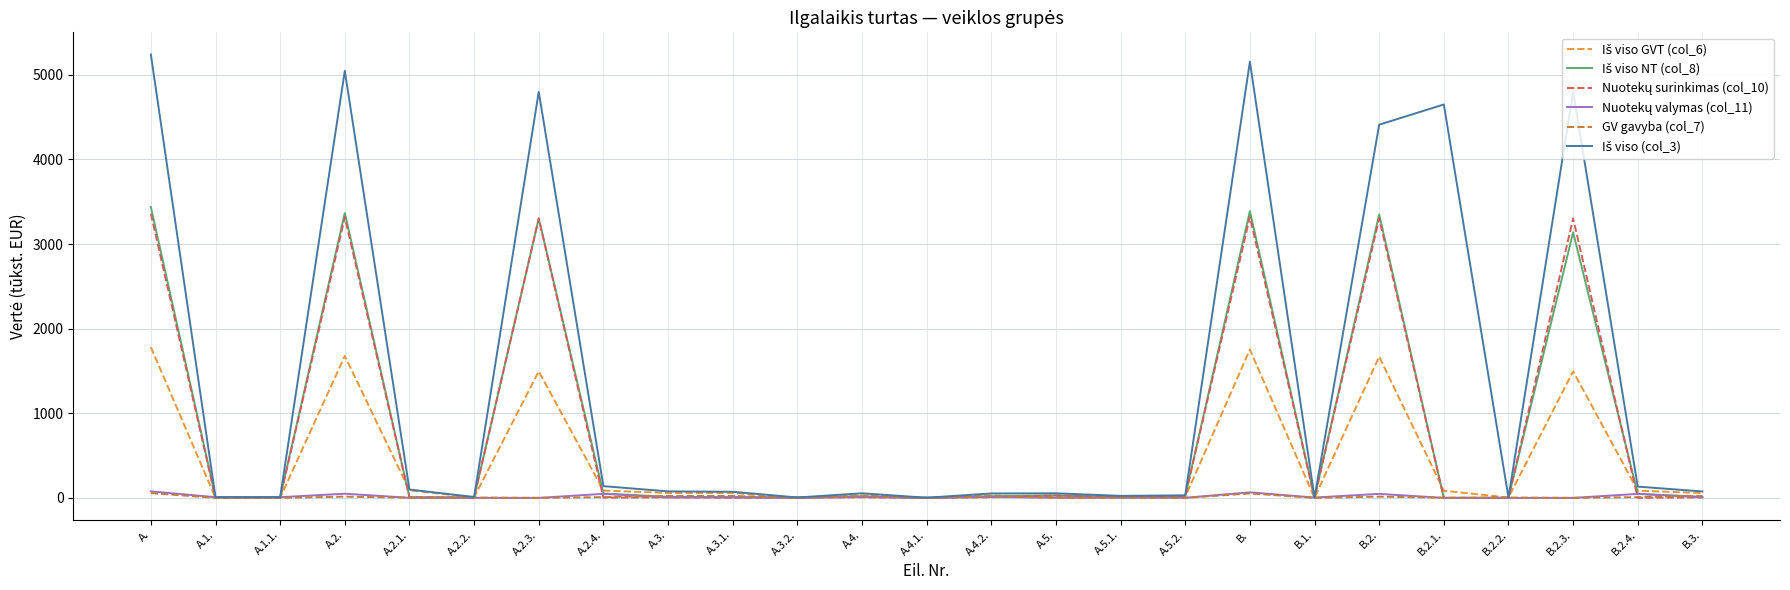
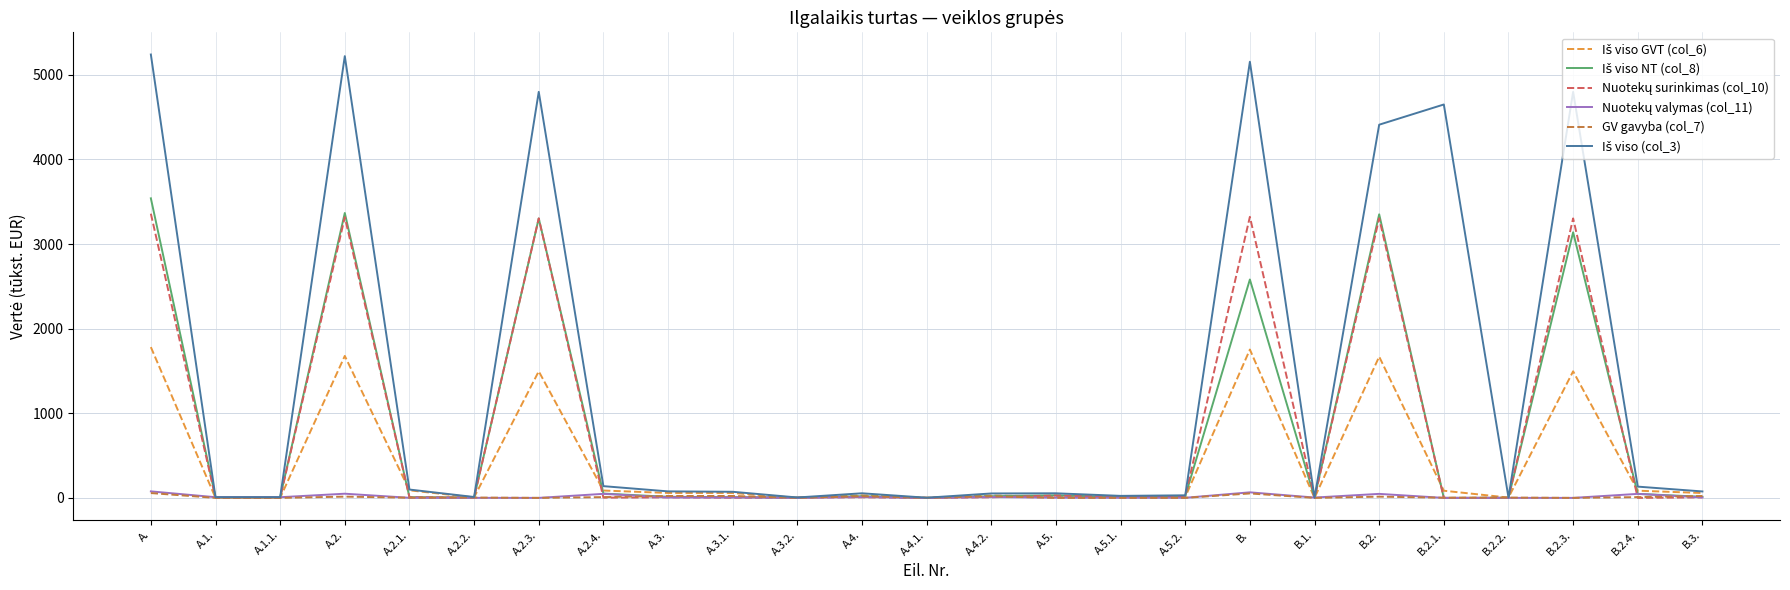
  {
    "Iš viso NT (col_8)": {
-     "A.": 3400,
+     "A.": 3500,
      "A.2.": 3400,
-     "B.": 3400,
+     "B.": 2600,
      "B.2.": 3400,
      "B.2.3.": 3100
    },
    "Nuotekų valymas (col_11)": {
      "A.2.": 0,
      "B.2.": 0
    },
    "Iš viso (col_3)": {
      "A.": 5200,
-     "A.2.": 5000,
+     "A.2.": 5200,
      "A.2.3.": 4800,
      "A.2.4.": 100,
      "B.": 5200,
      "B.2.": 4400,
      "B.2.1.": 4600,
      "B.2.4.": 100
    }
  }
